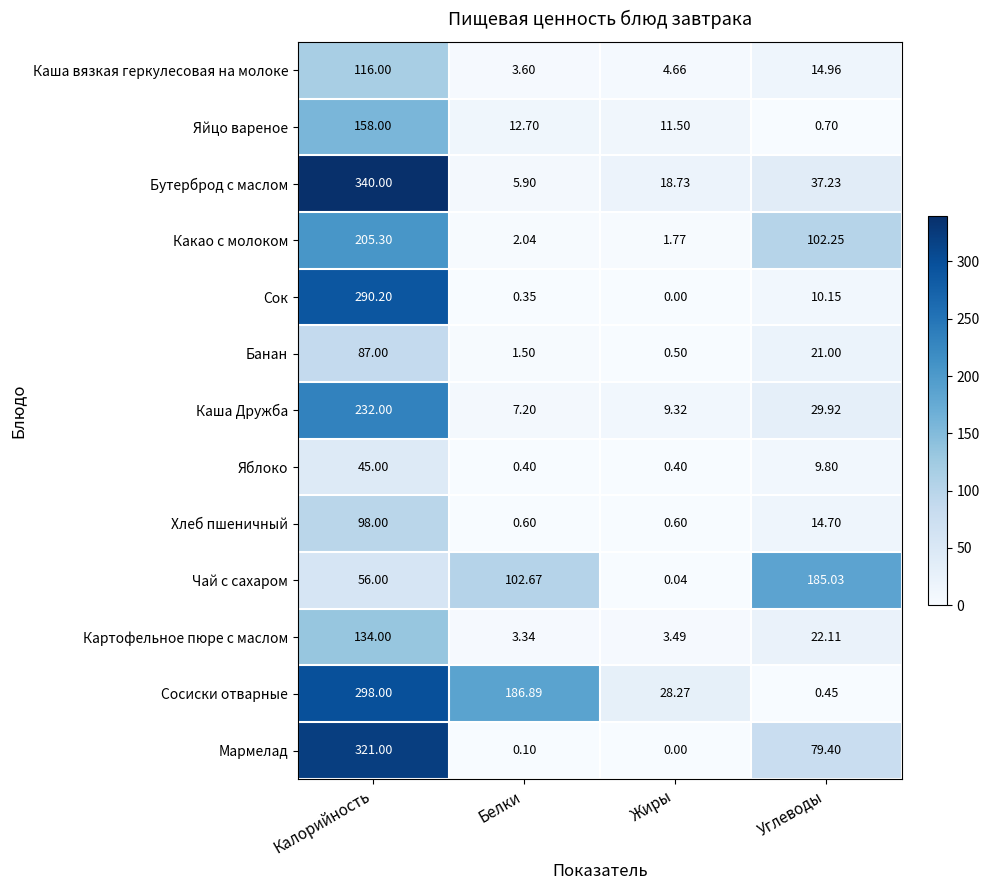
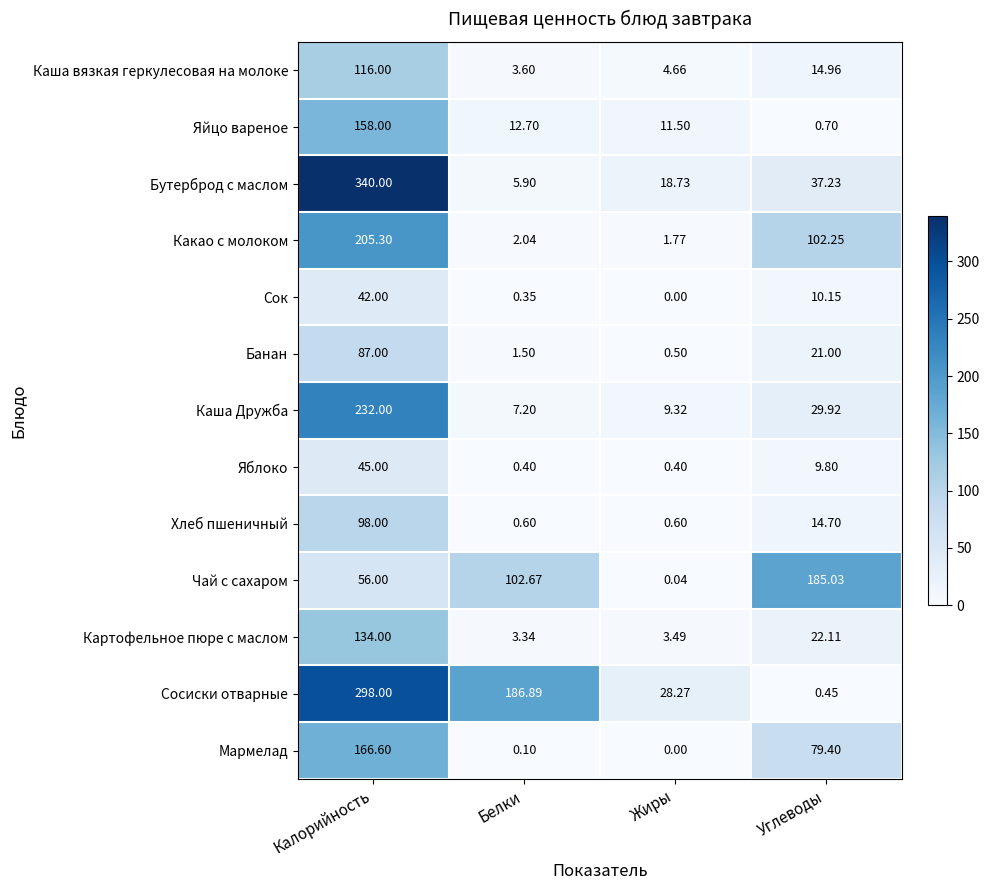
  {
    "Каша вязкая геркулесовая на молоке": {
      "Калорийность": 116.00,
      "Белки": 3.60,
      "Жиры": 4.66,
      "Углеводы": 14.96
    },
    "Яйцо вареное": {
      "Калорийность": 158.00,
      "Белки": 12.70,
      "Жиры": 11.50,
      "Углеводы": 0.70
    },
    "Бутерброд с маслом": {
      "Калорийность": 340.00,
      "Белки": 5.90,
      "Жиры": 18.73,
      "Углеводы": 37.23
    },
    "Какао с молоком": {
      "Калорийность": 205.30,
      "Белки": 2.04,
      "Жиры": 1.77,
      "Углеводы": 102.25
    },
    "Сок": {
-     "Калорийность": 290.20,
+     "Калорийность": 42.00,
      "Белки": 0.35,
      "Жиры": 0.00,
      "Углеводы": 10.15
    },
    "Банан": {
      "Калорийность": 87.00,
      "Белки": 1.50,
      "Жиры": 0.50,
      "Углеводы": 21.00
    },
    "Каша Дружба": {
      "Калорийность": 232.00,
      "Белки": 7.20,
      "Жиры": 9.32,
      "Углеводы": 29.92
    },
    "Яблоко": {
      "Калорийность": 45.00,
      "Белки": 0.40,
      "Жиры": 0.40,
      "Углеводы": 9.80
    },
    "Хлеб пшеничный": {
      "Калорийность": 98.00,
      "Белки": 0.60,
      "Жиры": 0.60,
      "Углеводы": 14.70
    },
    "Чай с сахаром": {
      "Калорийность": 56.00,
      "Белки": 102.67,
      "Жиры": 0.04,
      "Углеводы": 185.03
    },
    "Картофельное пюре с маслом": {
      "Калорийность": 134.00,
      "Белки": 3.34,
      "Жиры": 3.49,
      "Углеводы": 22.11
    },
    "Сосиски отварные": {
      "Калорийность": 298.00,
      "Белки": 186.89,
      "Жиры": 28.27,
      "Углеводы": 0.45
    },
    "Мармелад": {
-     "Калорийность": 321.00,
+     "Калорийность": 166.60,
      "Белки": 0.10,
      "Жиры": 0.00,
      "Углеводы": 79.40
    }
  }
